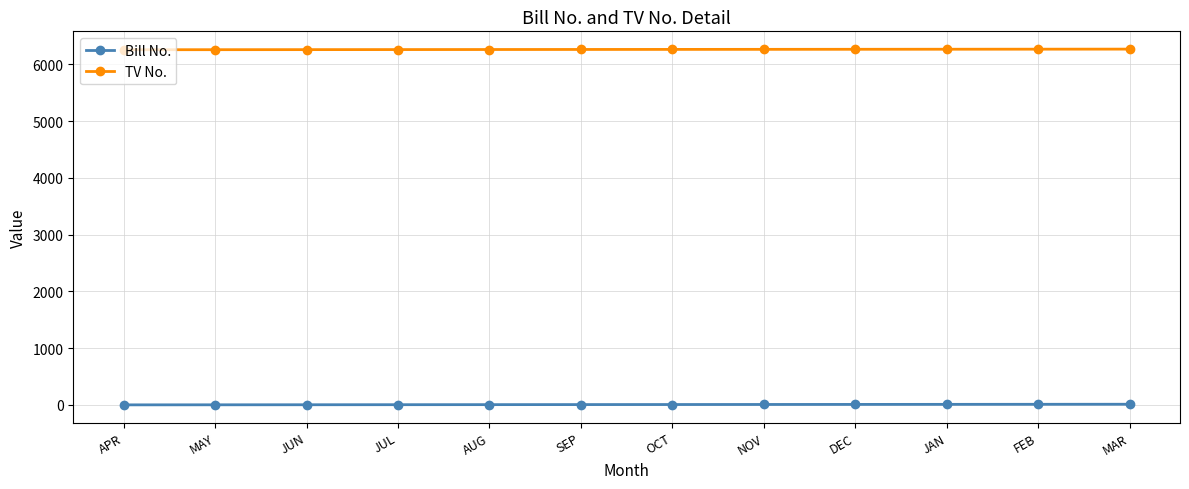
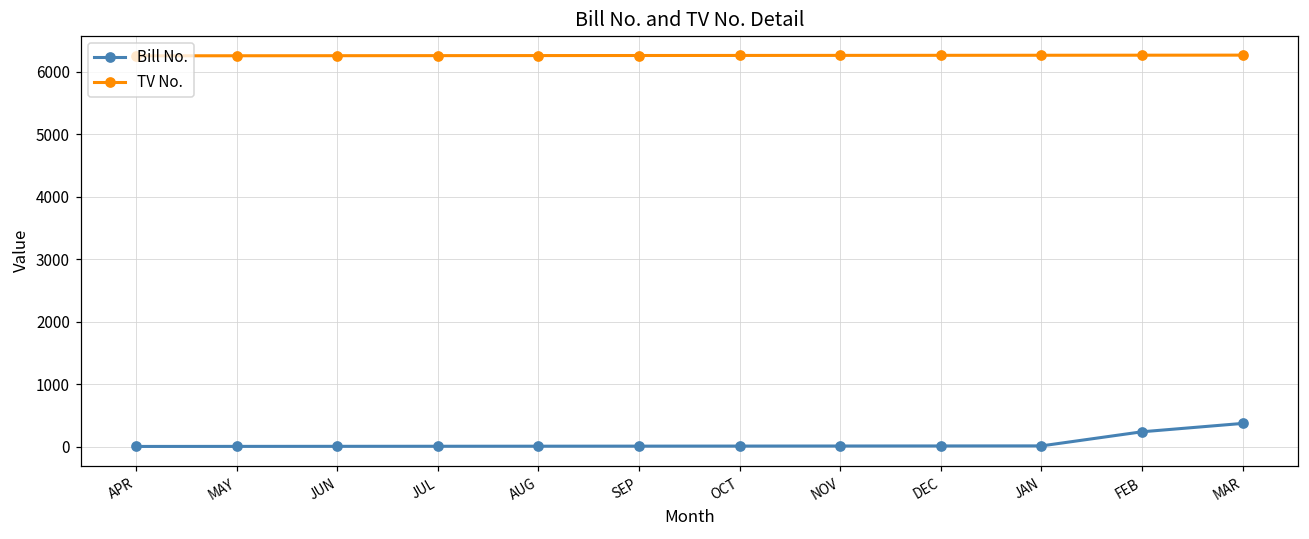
  {
    "Bill No.": {
      "APR": 0,
      "MAY": 0,
      "JUN": 0,
      "JUL": 0,
      "AUG": 0,
      "SEP": 0,
      "OCT": 0,
      "NOV": 0,
      "DEC": 0,
      "JAN": 0,
-     "FEB": 0,
-     "MAR": 0
+     "FEB": 200,
+     "MAR": 400
    },
    "TV No.": {
      "MAY": 6300,
      "JUN": 6300,
      "JUL": 6300,
      "AUG": 6300,
      "SEP": 6300,
      "OCT": 6300,
      "NOV": 6300,
      "DEC": 6300,
      "JAN": 6300,
      "FEB": 6300,
      "MAR": 6300
    }
  }
